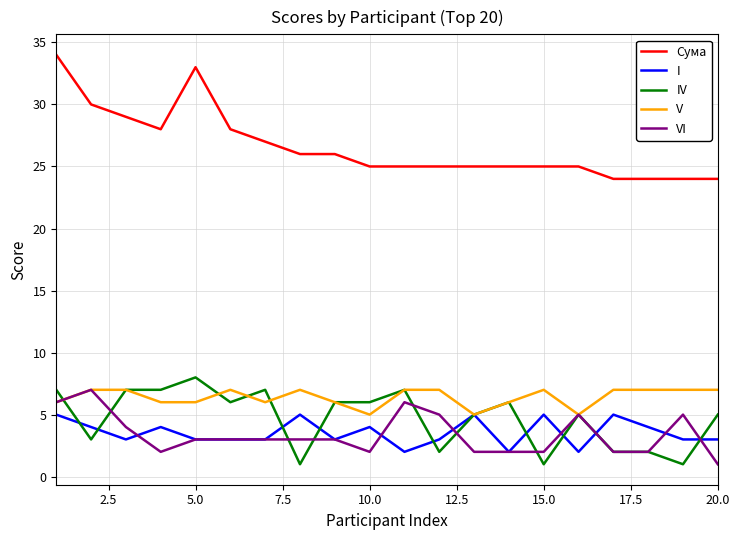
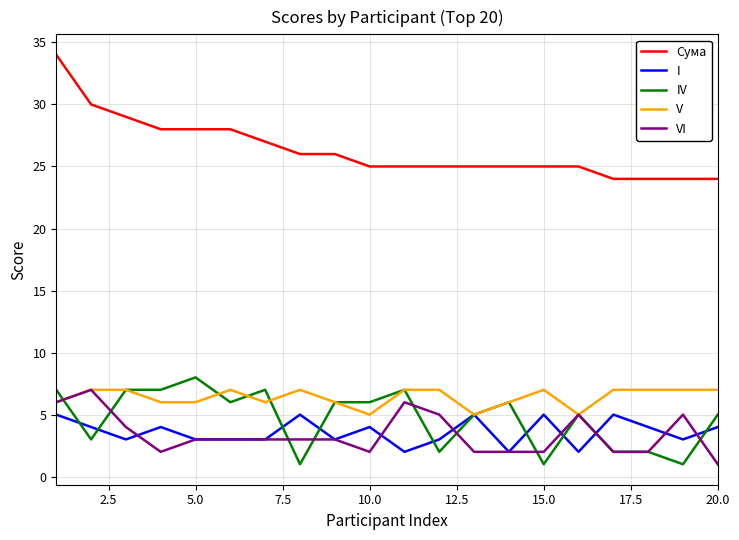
  {
    "Сума": {
-     "5.0": 33,
+     "5.0": 28,
      "10.0": 25,
      "15.0": 25,
      "20.0": 24
    },
    "I": {
      "10.0": 4,
      "15.0": 5,
-     "20.0": 3
+     "20.0": 4
    },
    "IV": {
      "5.0": 8,
      "10.0": 6,
      "15.0": 1,
      "20.0": 5
    },
    "V": {
      "5.0": 6,
      "10.0": 5,
      "15.0": 7,
      "20.0": 7
    },
    "VI": {
      "10.0": 2,
      "15.0": 2,
      "20.0": 1
    }
  }
